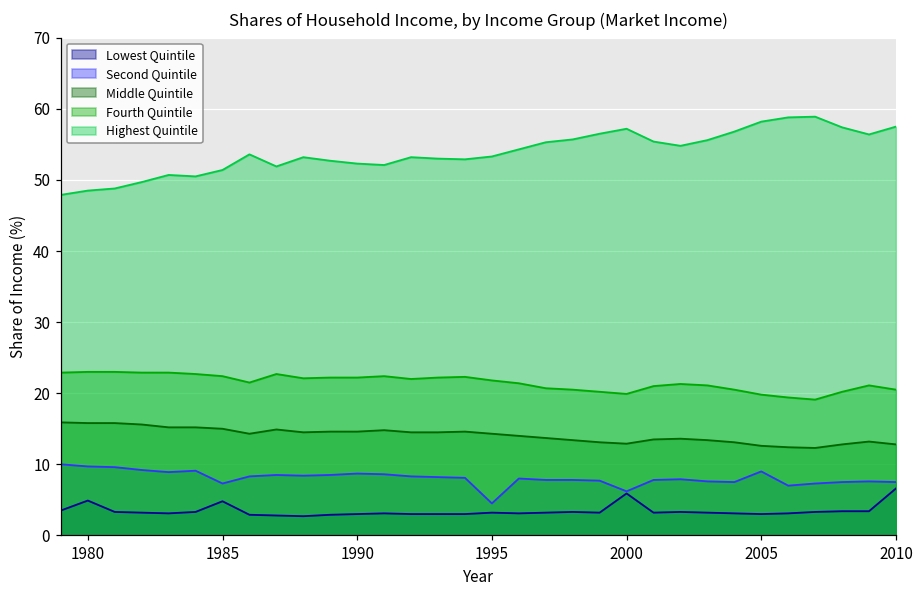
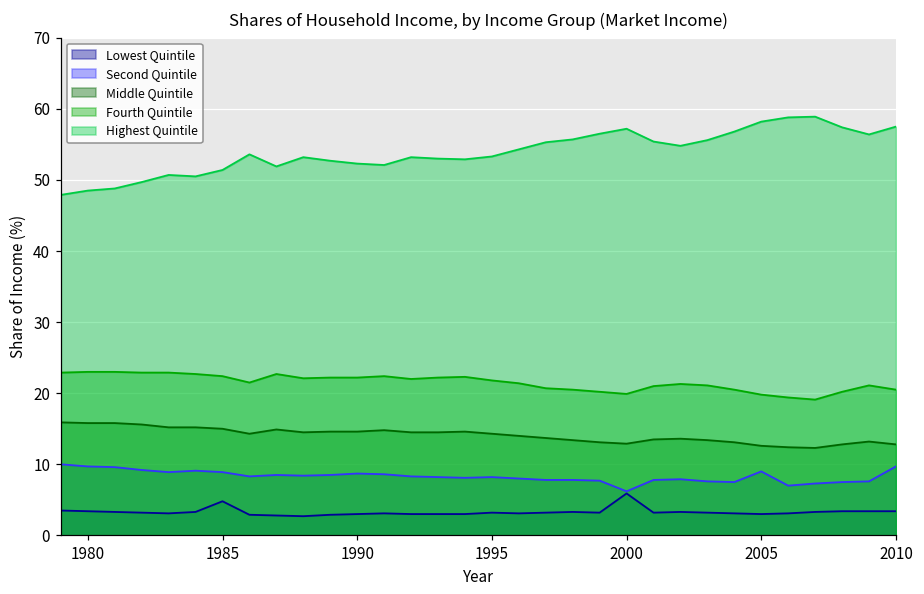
  {
    "Lowest Quintile": {
-     "1980": 5,
+     "1980": 3,
      "1985": 5,
      "1990": 3,
      "1995": 3,
      "2005": 3,
-     "2010": 7
+     "2010": 3
    },
    "Second Quintile": {
      "1980": 10,
-     "1985": 7,
+     "1985": 9,
      "1990": 9,
-     "1995": 5,
+     "1995": 8,
      "2005": 9,
-     "2010": 8
+     "2010": 10
    }
  }
